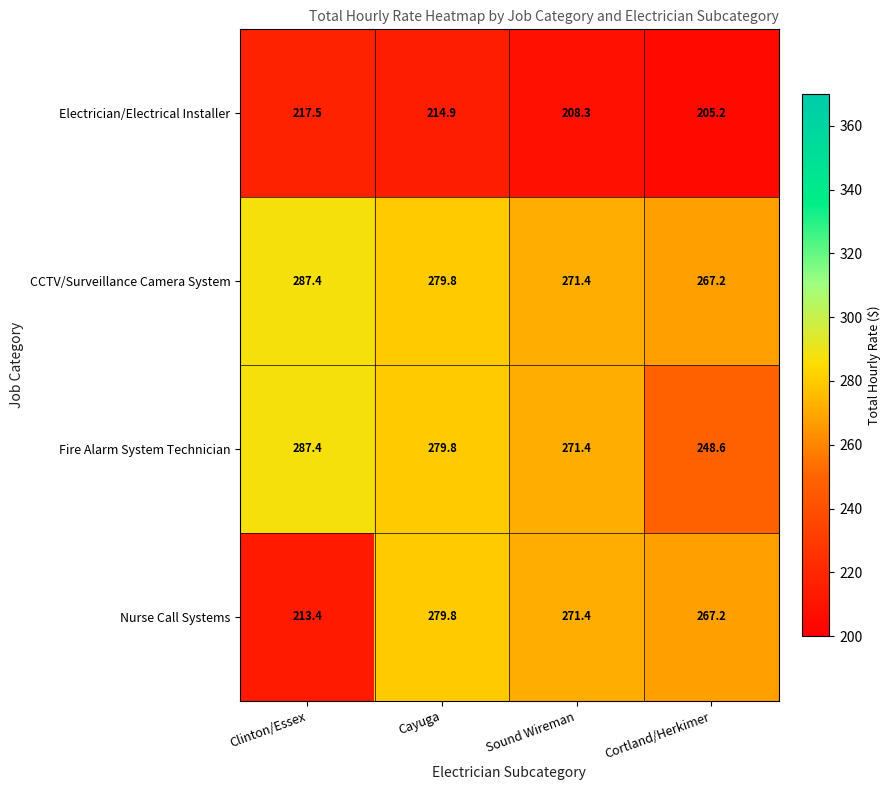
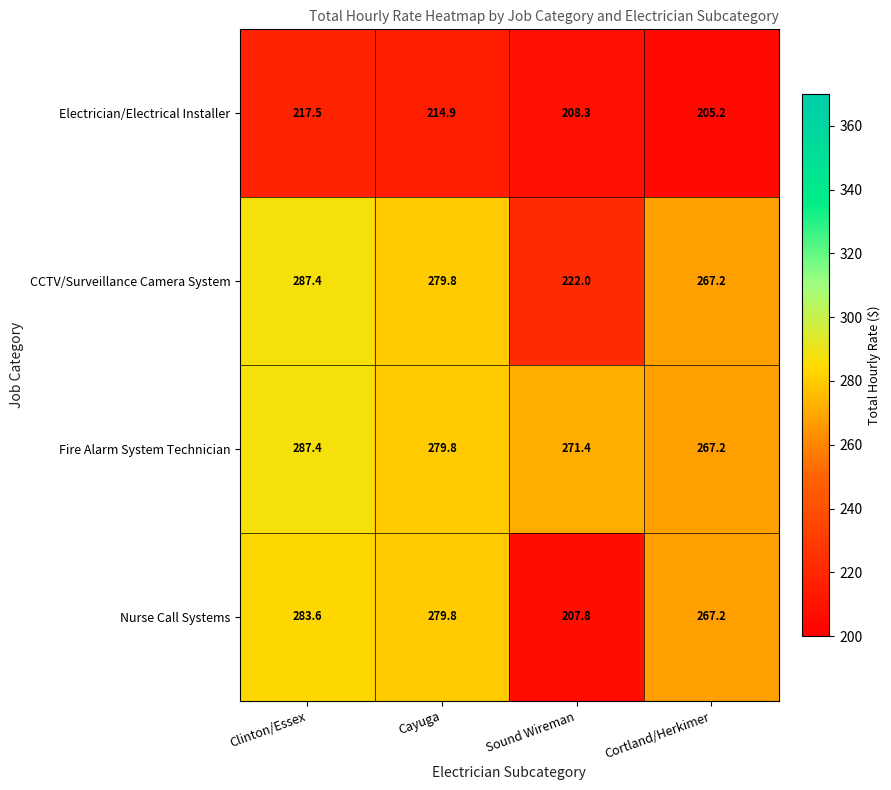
  {
    "Electrician/Electrical Installer": {
      "Clinton/Essex": 217.5,
      "Cayuga": 214.9,
      "Sound Wireman": 208.3,
      "Cortland/Herkimer": 205.2
    },
    "CCTV/Surveillance Camera System": {
      "Clinton/Essex": 287.4,
      "Cayuga": 279.8,
-     "Sound Wireman": 271.4,
+     "Sound Wireman": 222.0,
      "Cortland/Herkimer": 267.2
    },
    "Fire Alarm System Technician": {
      "Clinton/Essex": 287.4,
      "Cayuga": 279.8,
      "Sound Wireman": 271.4,
-     "Cortland/Herkimer": 248.6
+     "Cortland/Herkimer": 267.2
    },
    "Nurse Call Systems": {
-     "Clinton/Essex": 213.4,
+     "Clinton/Essex": 283.6,
      "Cayuga": 279.8,
-     "Sound Wireman": 271.4,
+     "Sound Wireman": 207.8,
      "Cortland/Herkimer": 267.2
    }
  }
